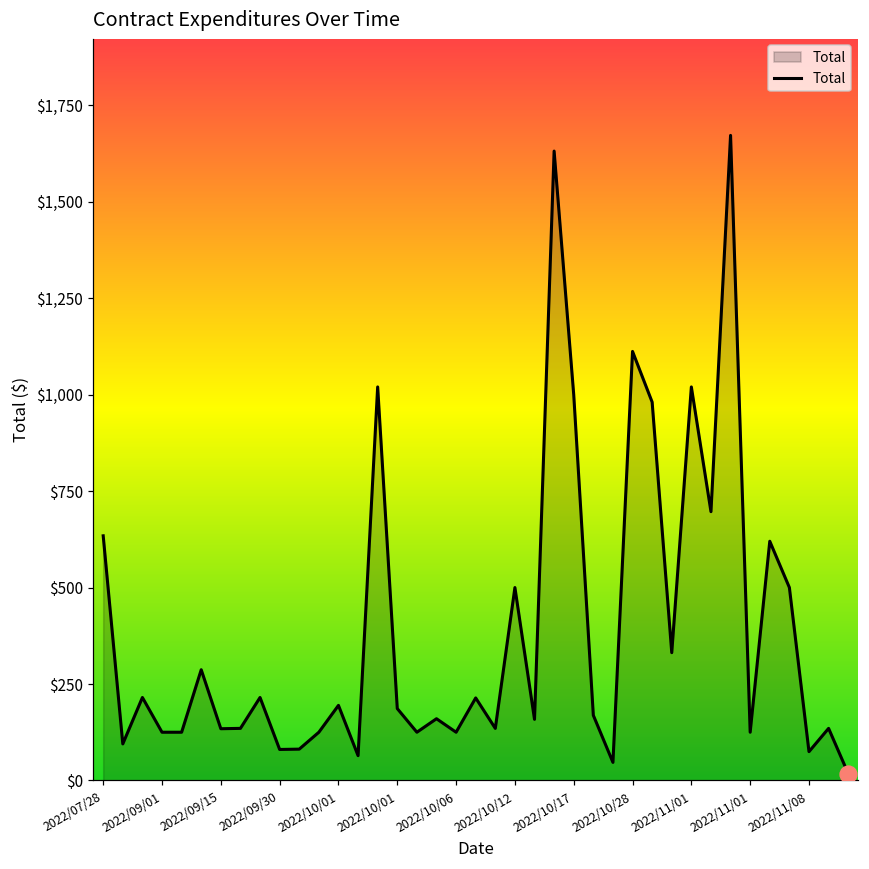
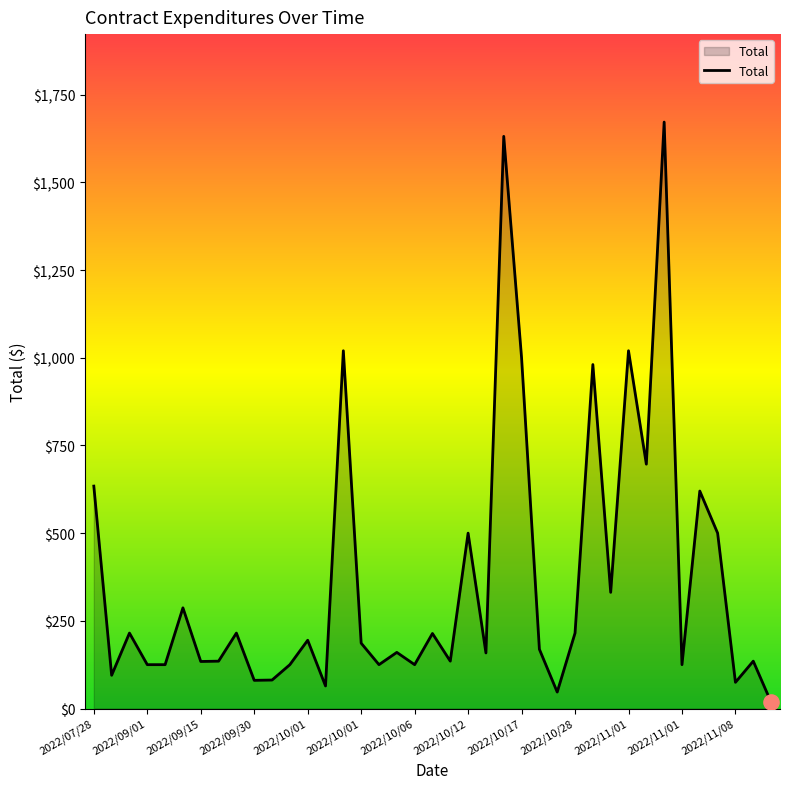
  {
    "Total": {
      "2022/07/28": "$630",
      "2022/09/15": "$130",
-     "2022/10/28": "$1,110"
+     "2022/10/28": "$220"
    }
  }
